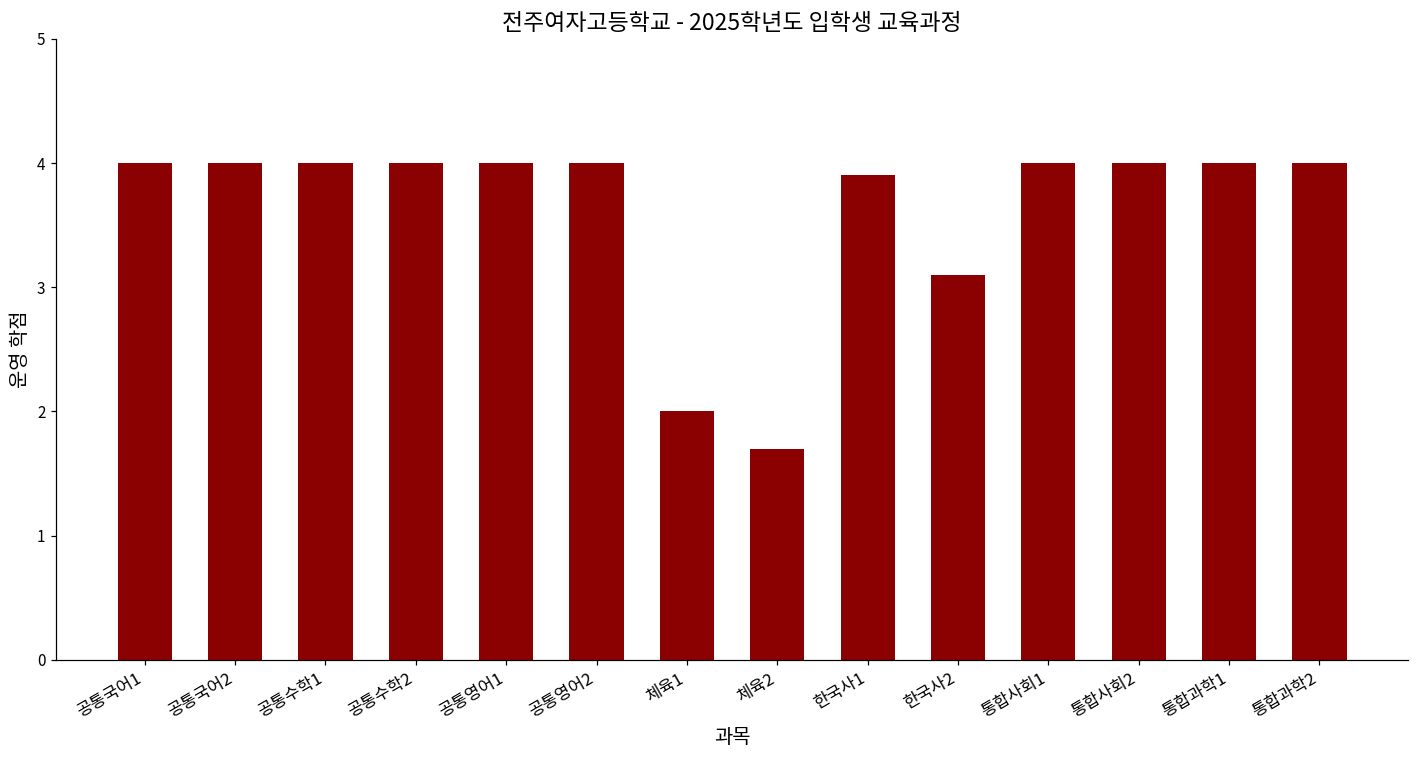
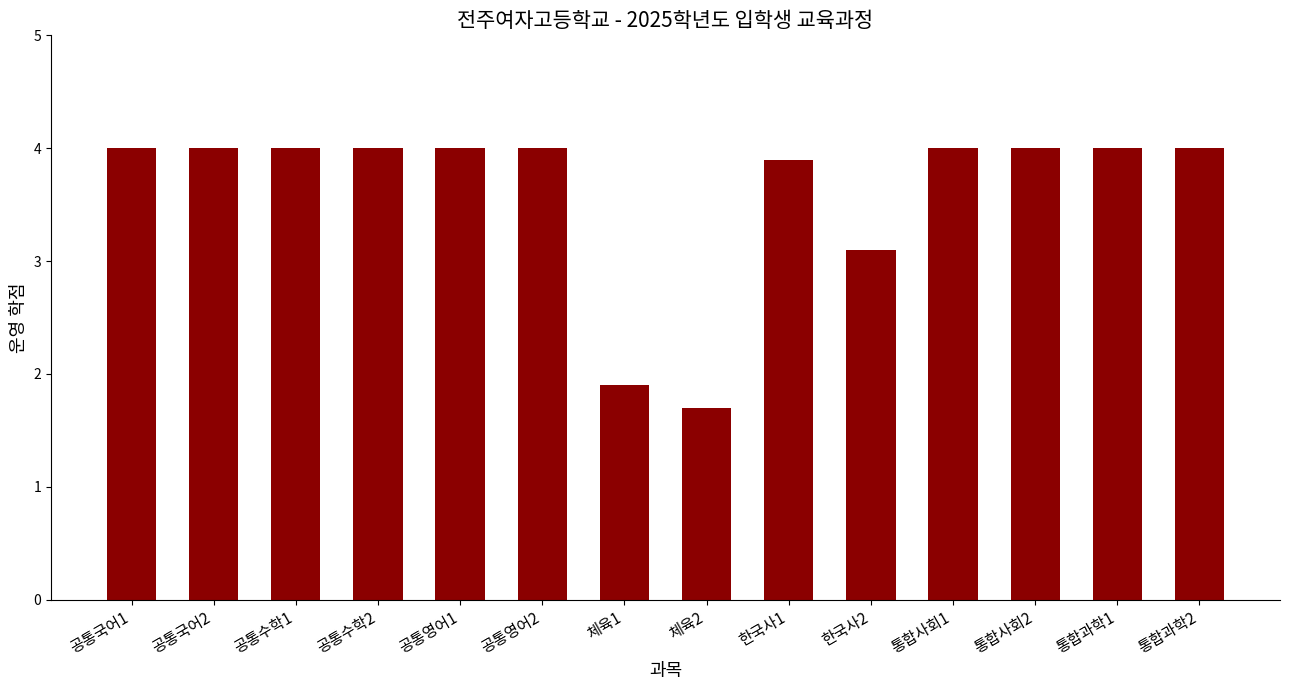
  {
    "공통국어1": 4.0,
    "공통국어2": 4.0,
    "공통수학1": 4.0,
    "공통수학2": 4.0,
    "공통영어1": 4.0,
    "공통영어2": 4.0,
-   "체육1": 2.0,
+   "체육1": 1.9,
    "체육2": 1.7,
    "한국사1": 3.9,
    "한국사2": 3.1,
    "통합사회1": 4.0,
    "통합사회2": 4.0,
    "통합과학1": 4.0,
    "통합과학2": 4.0
  }
